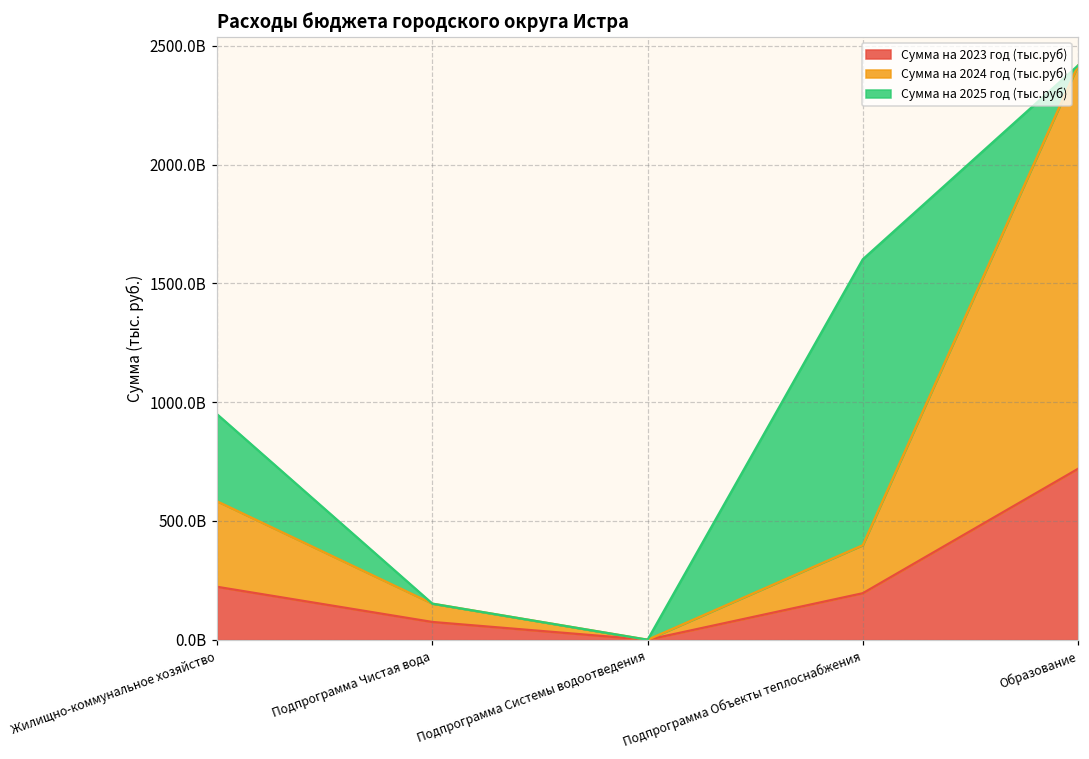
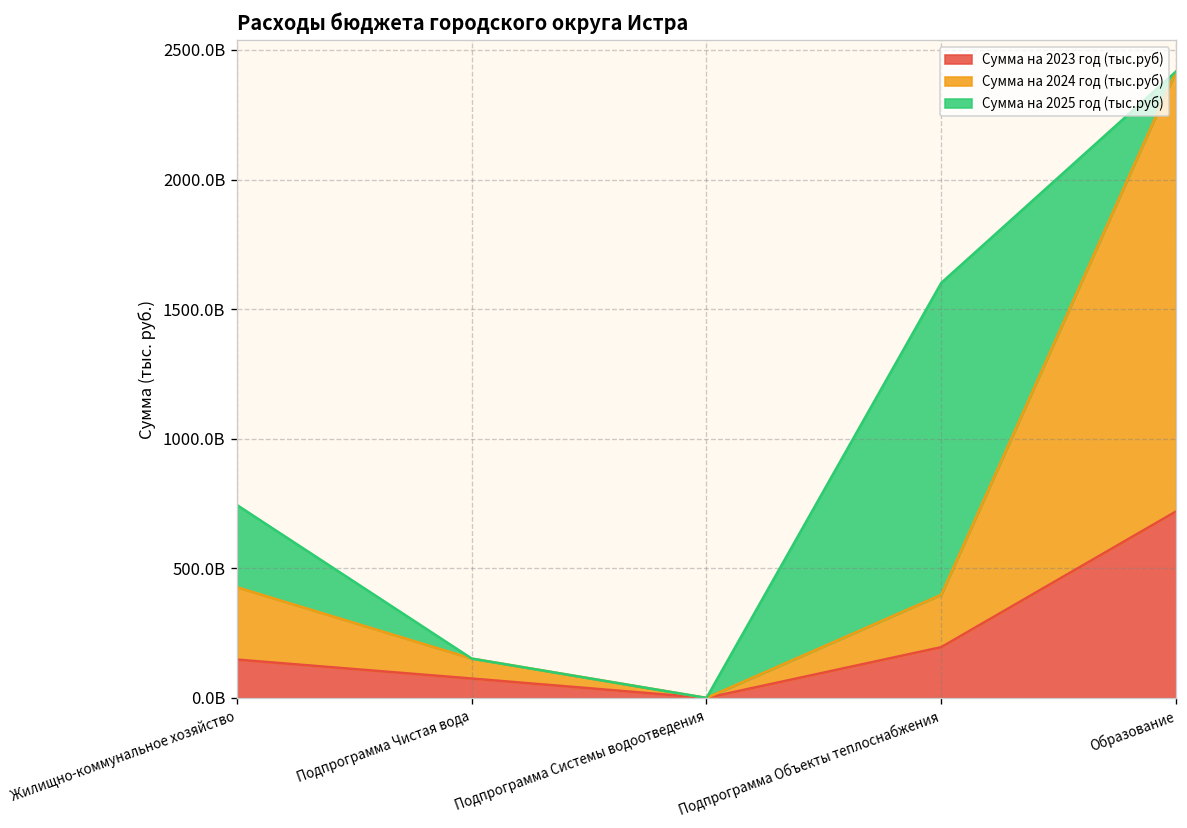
  {
    "Сумма на 2023 год (тыс.руб)": {
-     "Жилищно-коммунальное хозяйство": 220000000000,
+     "Жилищно-коммунальное хозяйство": 150000000000,
      "Подпрограмма Чистая вода": 70000000000,
      "Подпрограмма Объекты теплоснабжения": 200000000000,
      "Образование": 720000000000
    },
    "Сумма на 2024 год (тыс.руб)": {
-     "Жилищно-коммунальное хозяйство": 360000000000,
+     "Жилищно-коммунальное хозяйство": 280000000000,
      "Подпрограмма Объекты теплоснабжения": 200000000000
    },
    "Сумма на 2025 год (тыс.руб)": {
-     "Жилищно-коммунальное хозяйство": 370000000000,
+     "Жилищно-коммунальное хозяйство": 320000000000,
      "Подпрограмма Объекты теплоснабжения": 1200000000000
    }
  }
